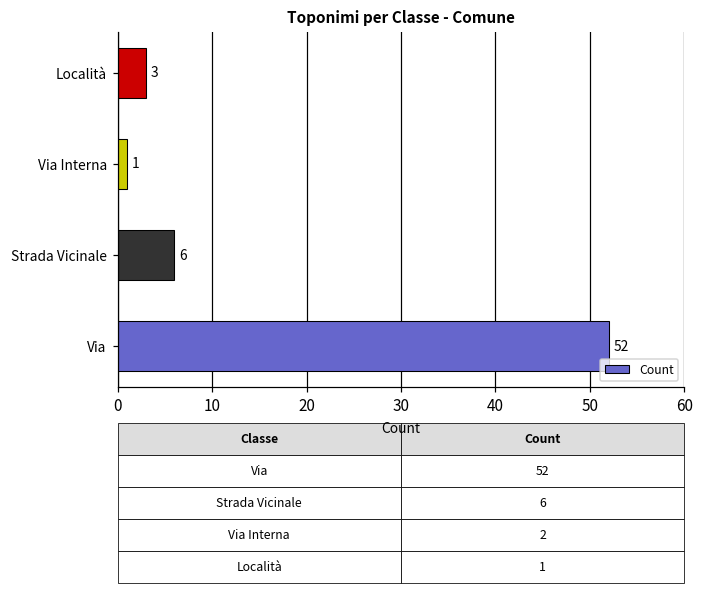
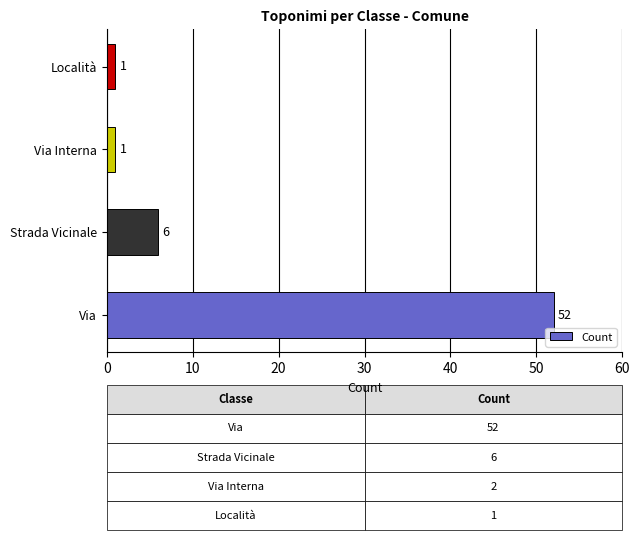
  {
-   "Località": 3,
+   "Località": 1,
    "Via Interna": 1,
    "Strada Vicinale": 6,
    "Via": 52
  }
